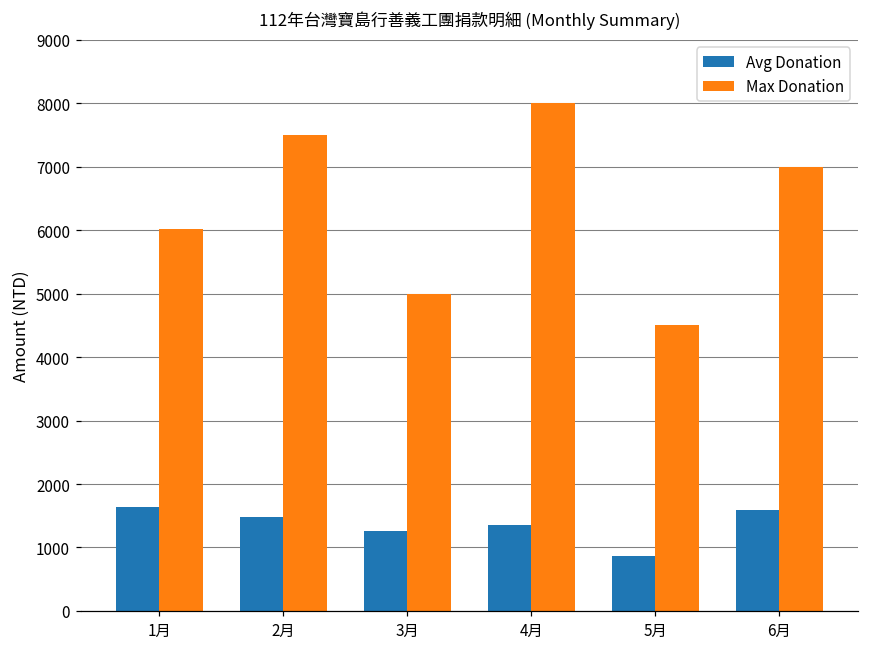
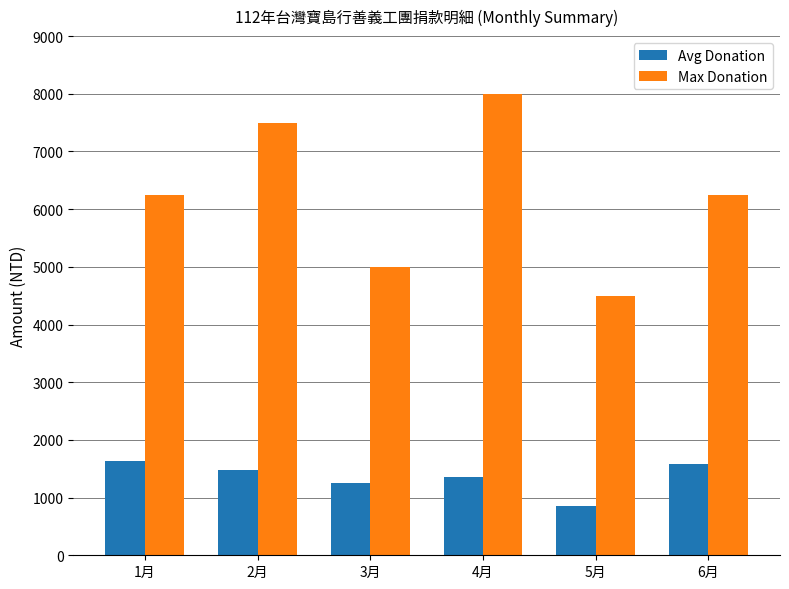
  {
    "Avg Donation": {
      "1月": 1600,
      "2月": 1500,
      "3月": 1300,
      "4月": 1400,
      "5月": 900,
      "6月": 1600
    },
    "Max Donation": {
-     "1月": 6000,
+     "1月": 6200,
      "2月": 7500,
      "3月": 5000,
      "4月": 8000,
      "5月": 4500,
-     "6月": 7000
+     "6月": 6200
    }
  }
